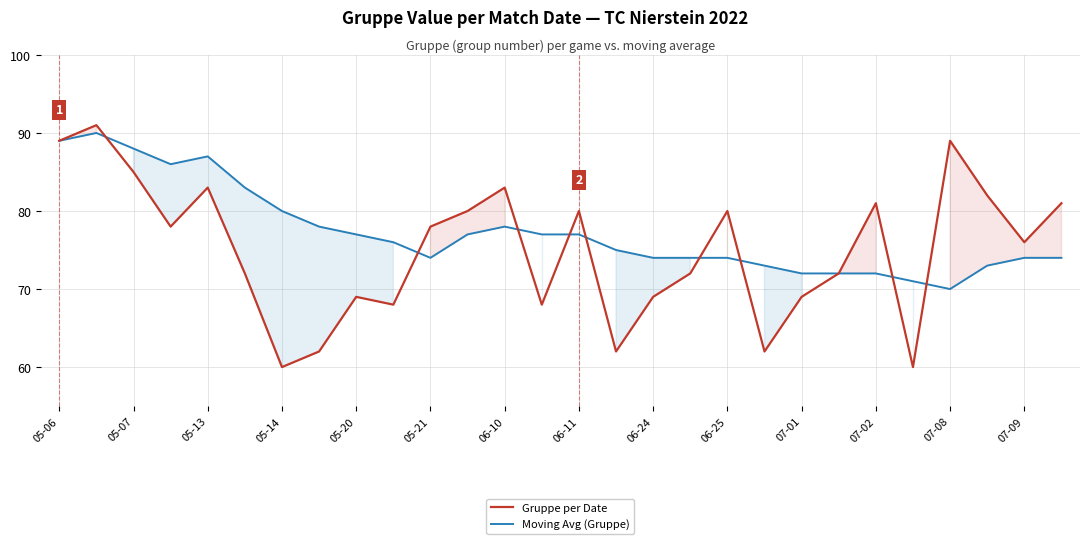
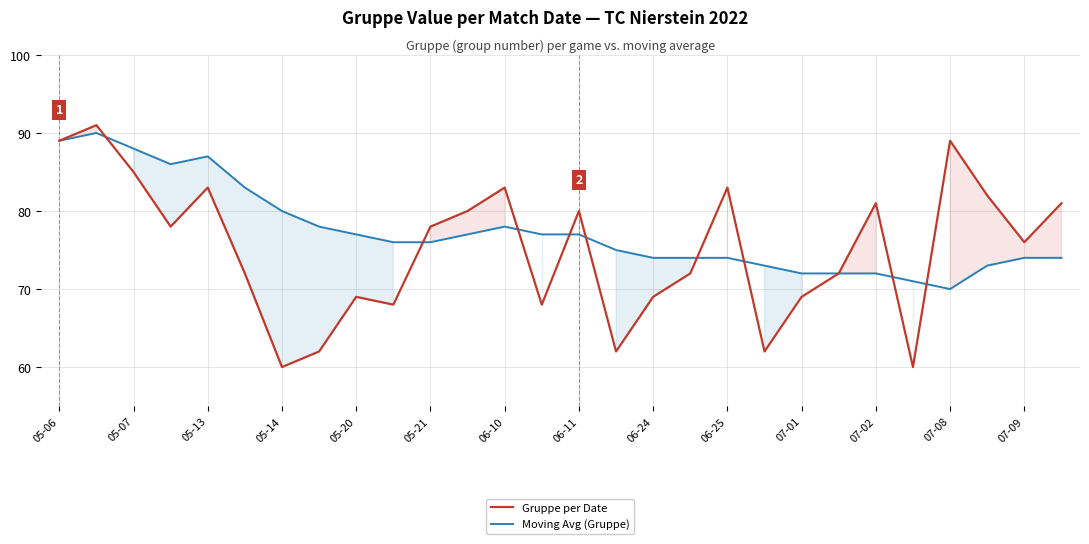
  {
    "Gruppe per Date": {
      "05-07": 85,
      "05-13": 83,
      "05-14": 60,
      "05-20": 69,
      "05-21": 78,
      "06-10": 83,
      "06-24": 69,
-     "06-25": 80,
+     "06-25": 83,
      "07-01": 69,
      "07-02": 81,
      "07-08": 89,
      "07-09": 76
    },
    "Moving Avg (Gruppe)": {
      "05-07": 88,
      "05-13": 87,
      "05-14": 80,
      "05-20": 77,
-     "05-21": 74,
+     "05-21": 76,
      "06-10": 78,
      "06-11": 77,
      "06-24": 74,
      "06-25": 74,
      "07-01": 72,
      "07-02": 72,
      "07-08": 70,
      "07-09": 74
    }
  }
